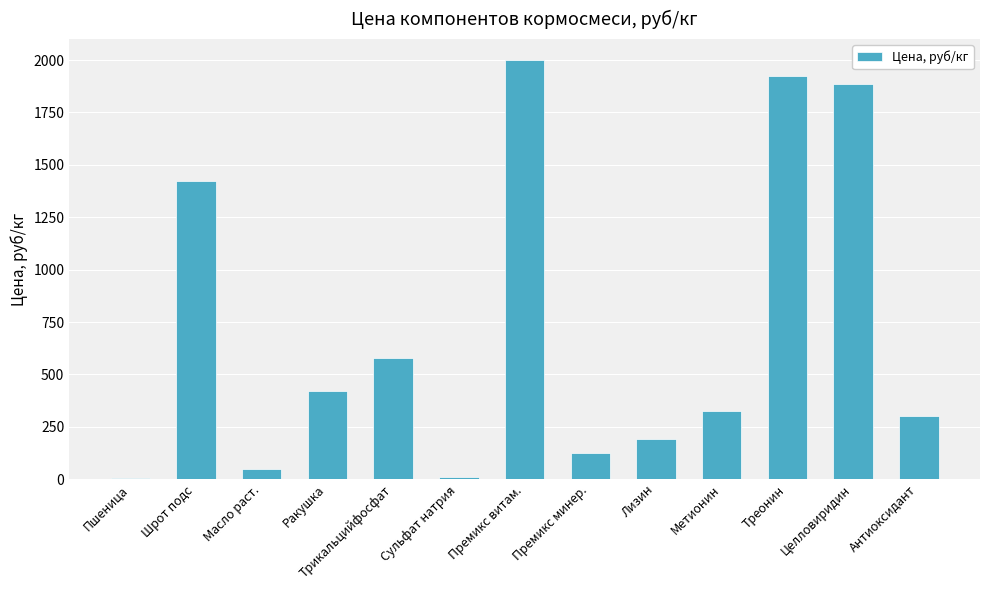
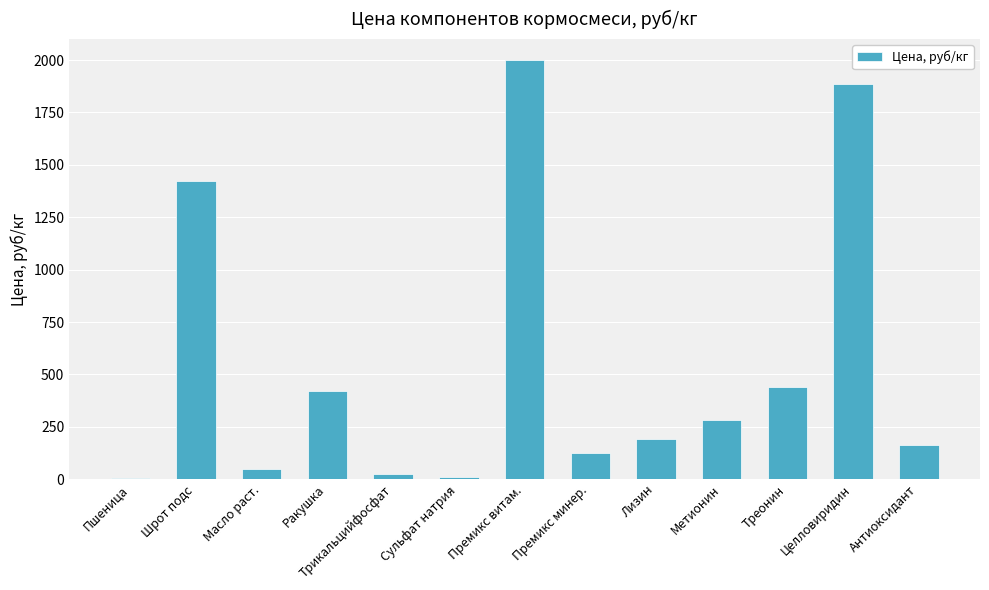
  {
    "Шрот подс": 1420,
    "Масло раст.": 50,
    "Ракушка": 420,
-   "Трикальцийфосфат": 580,
+   "Трикальцийфосфат": 30,
    "Премикс витам.": 2000,
    "Премикс минер.": 130,
    "Лизин": 190,
-   "Метионин": 330,
-   "Треонин": 1930,
+   "Метионин": 280,
+   "Треонин": 440,
    "Целловиридин": 1890,
-   "Антиоксидант": 300
+   "Антиоксидант": 160
  }
